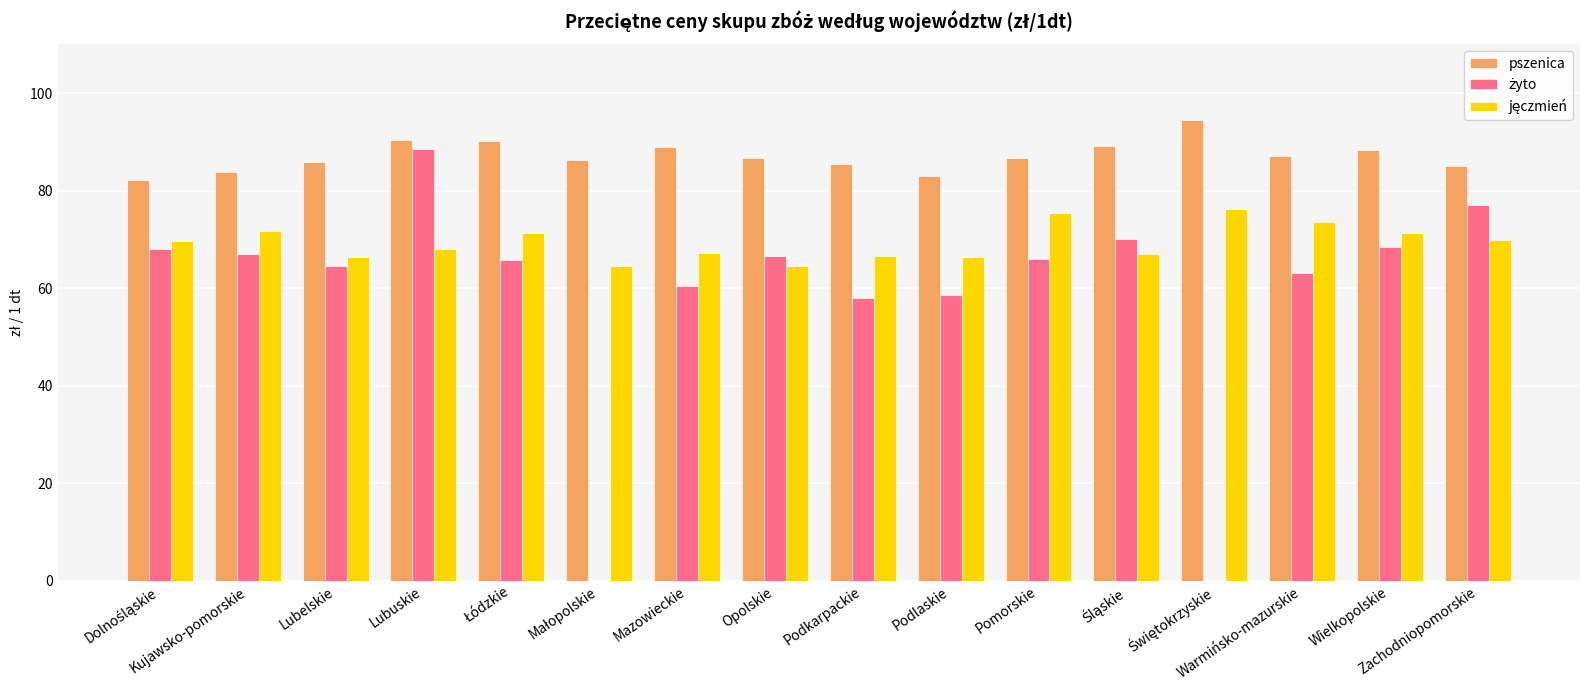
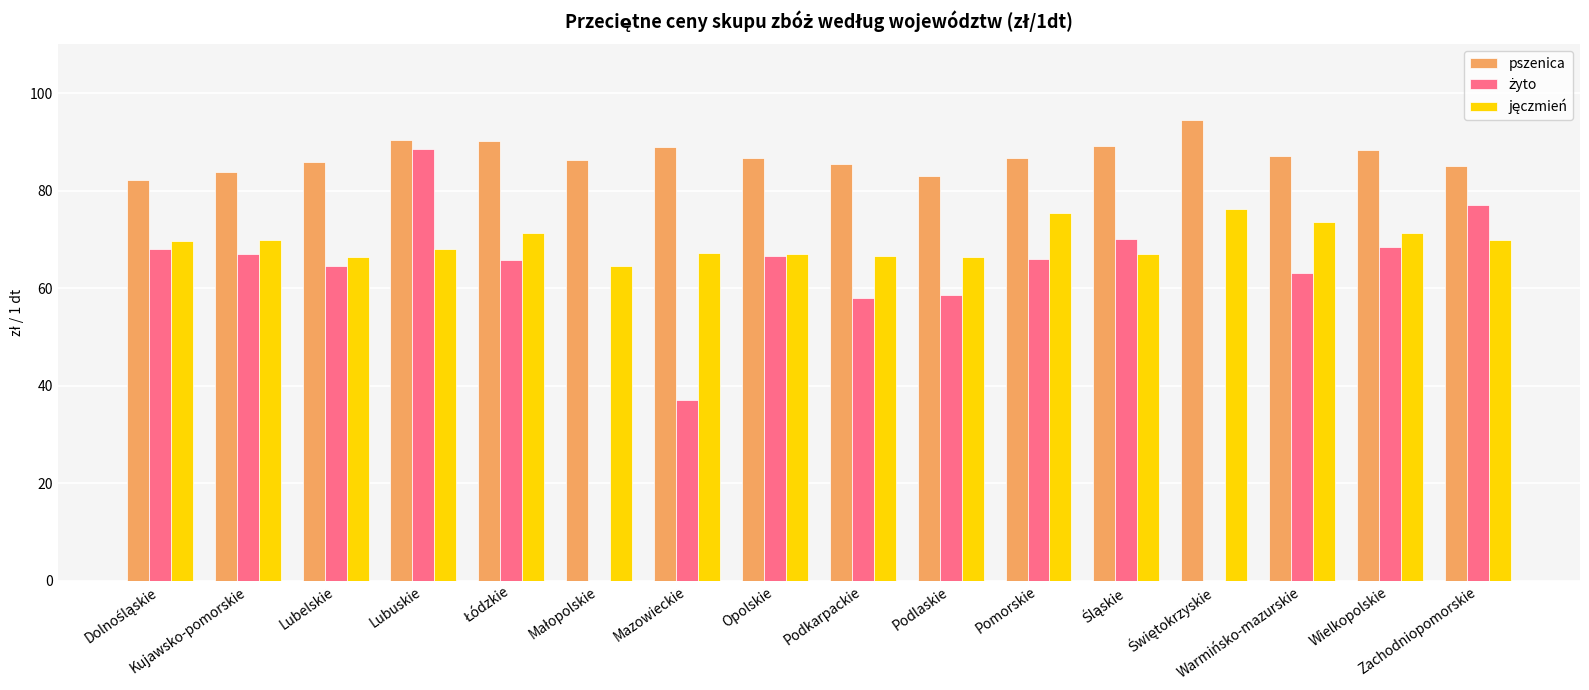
  {
    "pszenica": {
      "Dolnośląskie": 82,
      "Kujawsko-pomorskie": 84,
      "Lubelskie": 86,
      "Lubuskie": 90,
      "Łódzkie": 90,
      "Małopolskie": 86,
      "Mazowieckie": 89,
      "Opolskie": 87,
      "Podkarpackie": 85,
      "Podlaskie": 83,
      "Pomorskie": 87,
      "Śląskie": 89,
      "Świętokrzyskie": 95,
      "Warmińsko-mazurskie": 87,
      "Wielkopolskie": 88,
      "Zachodniopomorskie": 85
    },
    "żyto": {
      "Dolnośląskie": 68,
      "Kujawsko-pomorskie": 67,
      "Lubelskie": 65,
      "Lubuskie": 89,
      "Łódzkie": 66,
      "Małopolskie": 0,
-     "Mazowieckie": 60,
+     "Mazowieckie": 37,
      "Opolskie": 67,
      "Podkarpackie": 58,
      "Podlaskie": 59,
      "Pomorskie": 66,
      "Śląskie": 70,
      "Świętokrzyskie": 0,
      "Warmińsko-mazurskie": 63,
      "Wielkopolskie": 68,
      "Zachodniopomorskie": 77
    },
    "jęczmień": {
      "Dolnośląskie": 70,
-     "Kujawsko-pomorskie": 72,
+     "Kujawsko-pomorskie": 70,
      "Lubelskie": 66,
      "Lubuskie": 68,
      "Łódzkie": 71,
      "Małopolskie": 65,
      "Mazowieckie": 67,
-     "Opolskie": 65,
+     "Opolskie": 67,
      "Podkarpackie": 67,
      "Podlaskie": 66,
      "Pomorskie": 75,
      "Śląskie": 67,
      "Świętokrzyskie": 76,
      "Warmińsko-mazurskie": 74,
      "Wielkopolskie": 71,
      "Zachodniopomorskie": 70
    }
  }
